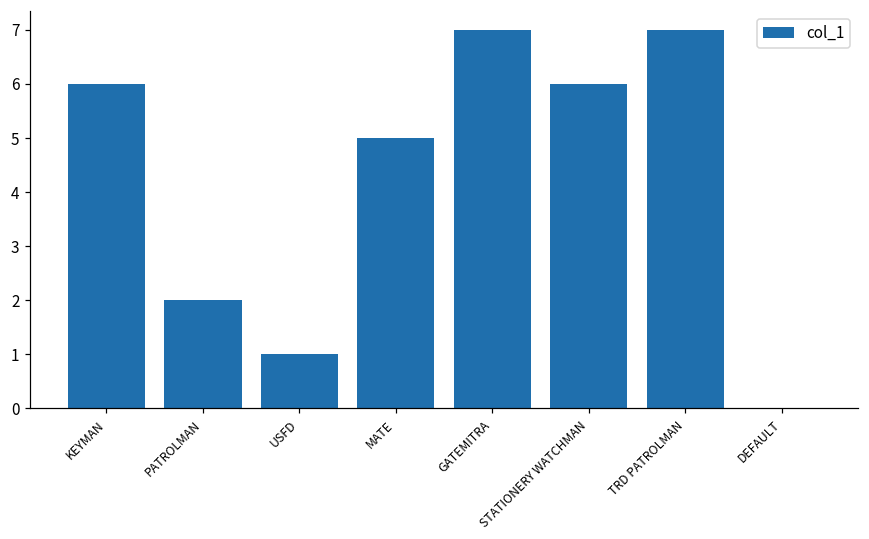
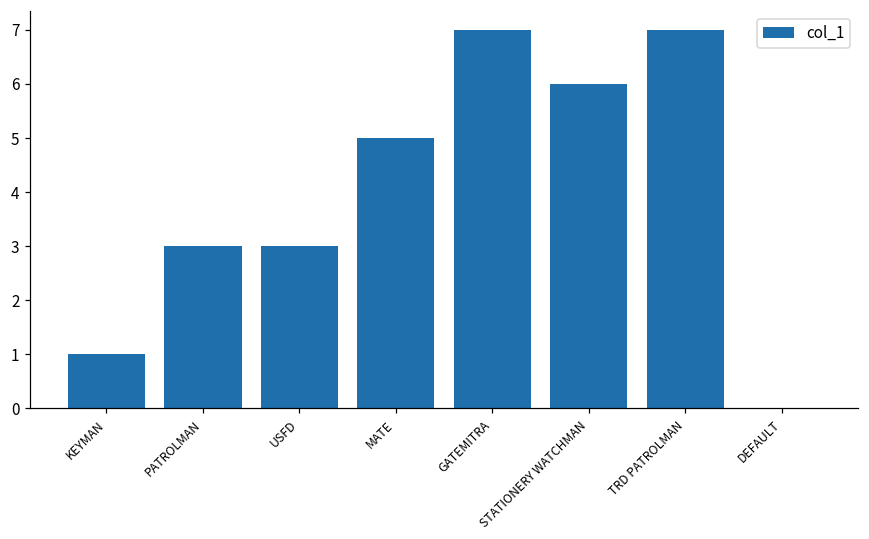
  {
-   "KEYMAN": 6,
-   "PATROLMAN": 2,
-   "USFD": 1,
+   "KEYMAN": 1,
+   "PATROLMAN": 3,
+   "USFD": 3,
    "MATE": 5,
    "GATEMITRA": 7,
    "STATIONERY WATCHMAN": 6,
    "TRD PATROLMAN": 7,
    "DEFAULT": 0
  }
